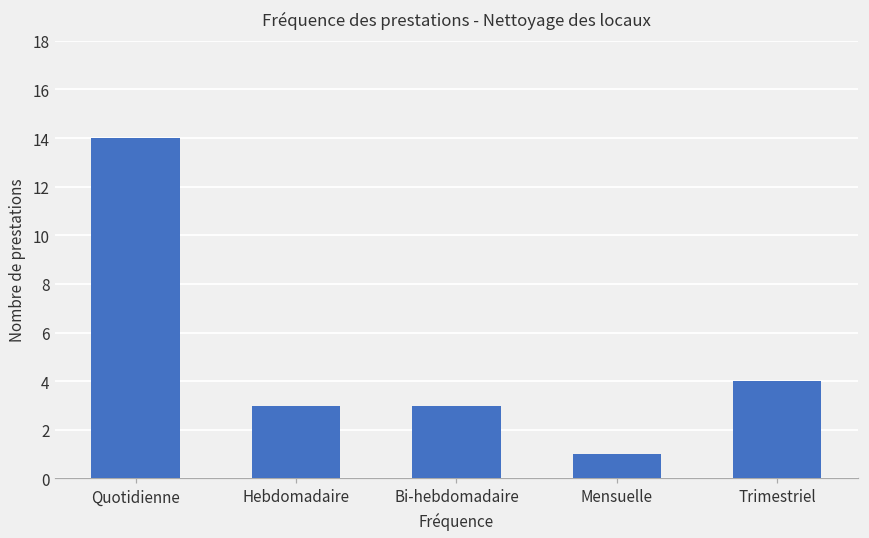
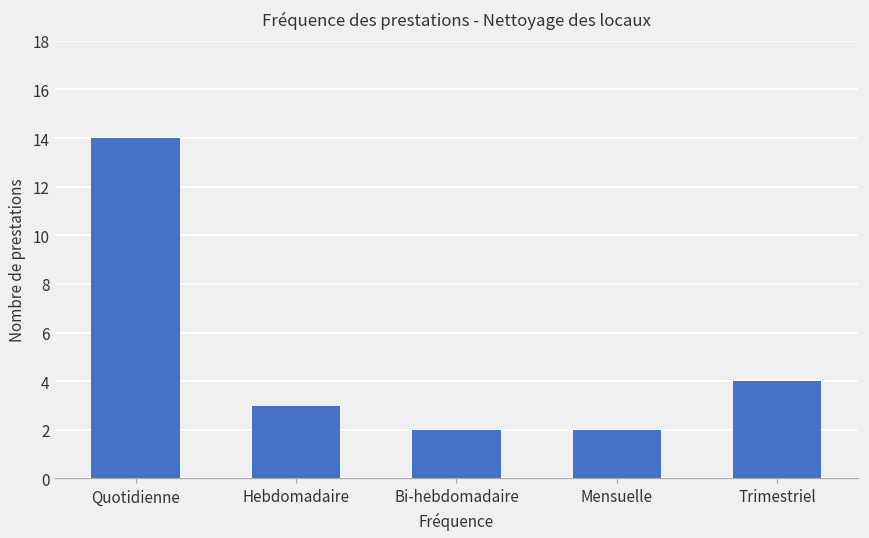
  {
    "Quotidienne": 14,
    "Hebdomadaire": 3,
-   "Bi-hebdomadaire": 3,
-   "Mensuelle": 1,
+   "Bi-hebdomadaire": 2,
+   "Mensuelle": 2,
    "Trimestriel": 4
  }
